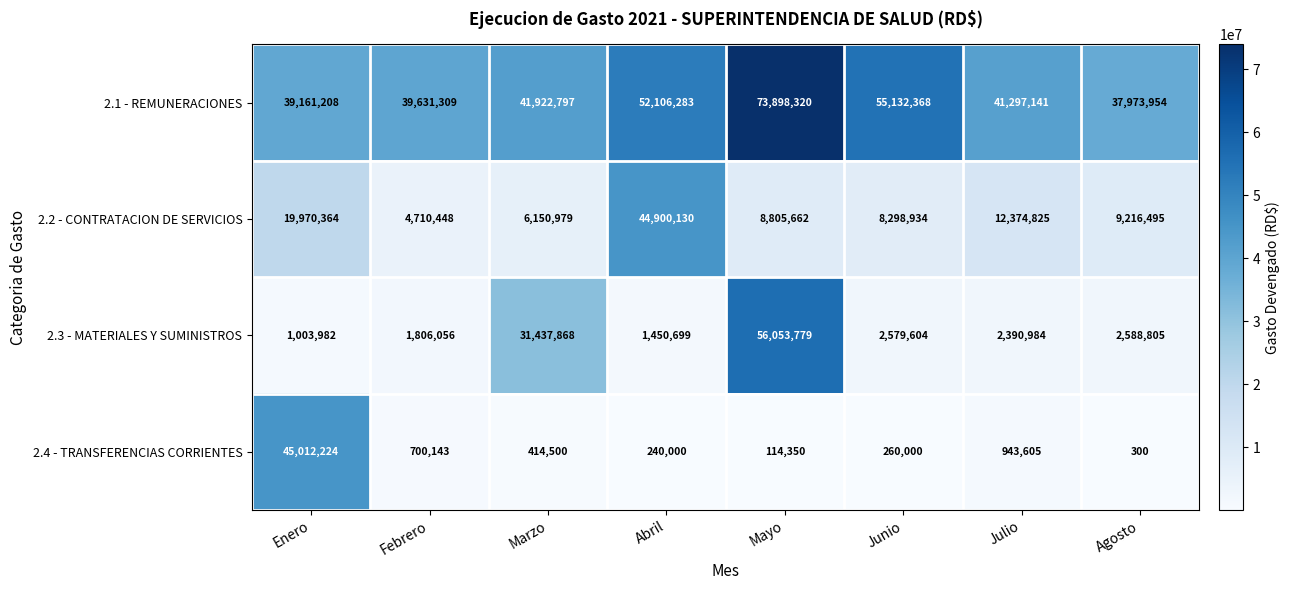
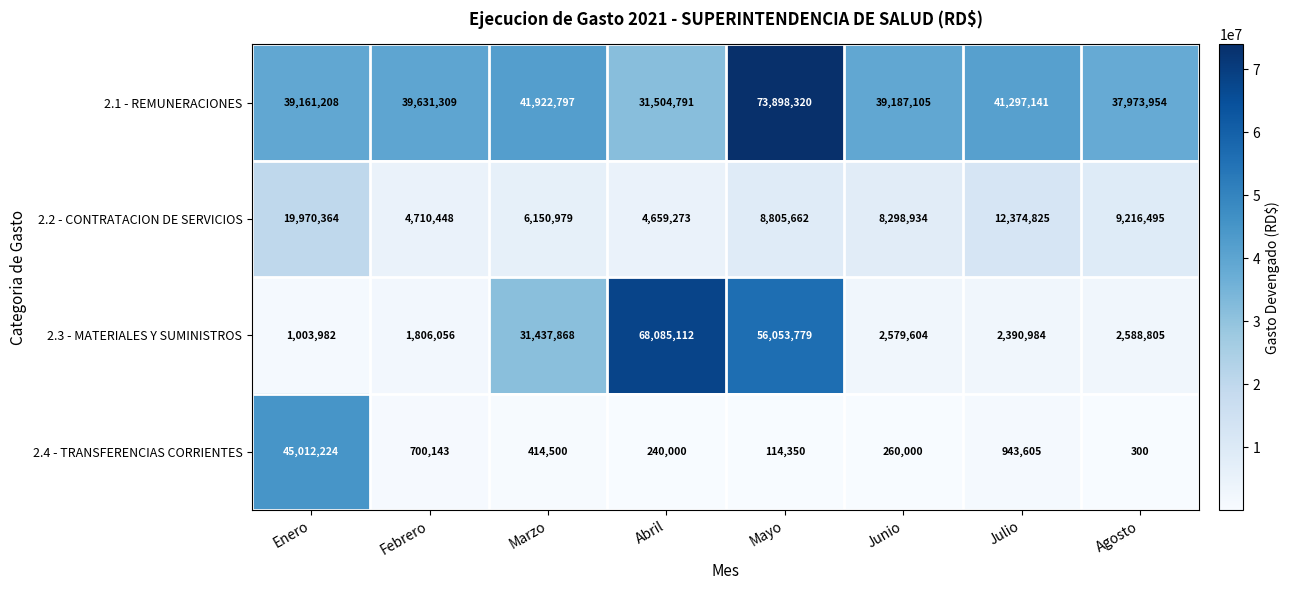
  {
    "2.1 - REMUNERACIONES": {
      "Enero": "39,161,208",
      "Febrero": "39,631,309",
      "Marzo": "41,922,797",
-     "Abril": "52,106,283",
+     "Abril": "31,504,791",
      "Mayo": "73,898,320",
-     "Junio": "55,132,368",
+     "Junio": "39,187,105",
      "Julio": "41,297,141",
      "Agosto": "37,973,954"
    },
    "2.2 - CONTRATACION DE SERVICIOS": {
      "Enero": "19,970,364",
      "Febrero": "4,710,448",
      "Marzo": "6,150,979",
-     "Abril": "44,900,130",
+     "Abril": "4,659,273",
      "Mayo": "8,805,662",
      "Junio": "8,298,934",
      "Julio": "12,374,825",
      "Agosto": "9,216,495"
    },
    "2.3 - MATERIALES Y SUMINISTROS": {
      "Enero": "1,003,982",
      "Febrero": "1,806,056",
      "Marzo": "31,437,868",
-     "Abril": "1,450,699",
+     "Abril": "68,085,112",
      "Mayo": "56,053,779",
      "Junio": "2,579,604",
      "Julio": "2,390,984",
      "Agosto": "2,588,805"
    },
    "2.4 - TRANSFERENCIAS CORRIENTES": {
      "Enero": "45,012,224",
      "Febrero": "700,143",
      "Marzo": "414,500",
      "Abril": "240,000",
      "Mayo": "114,350",
      "Junio": "260,000",
      "Julio": "943,605",
      "Agosto": "300"
    }
  }
